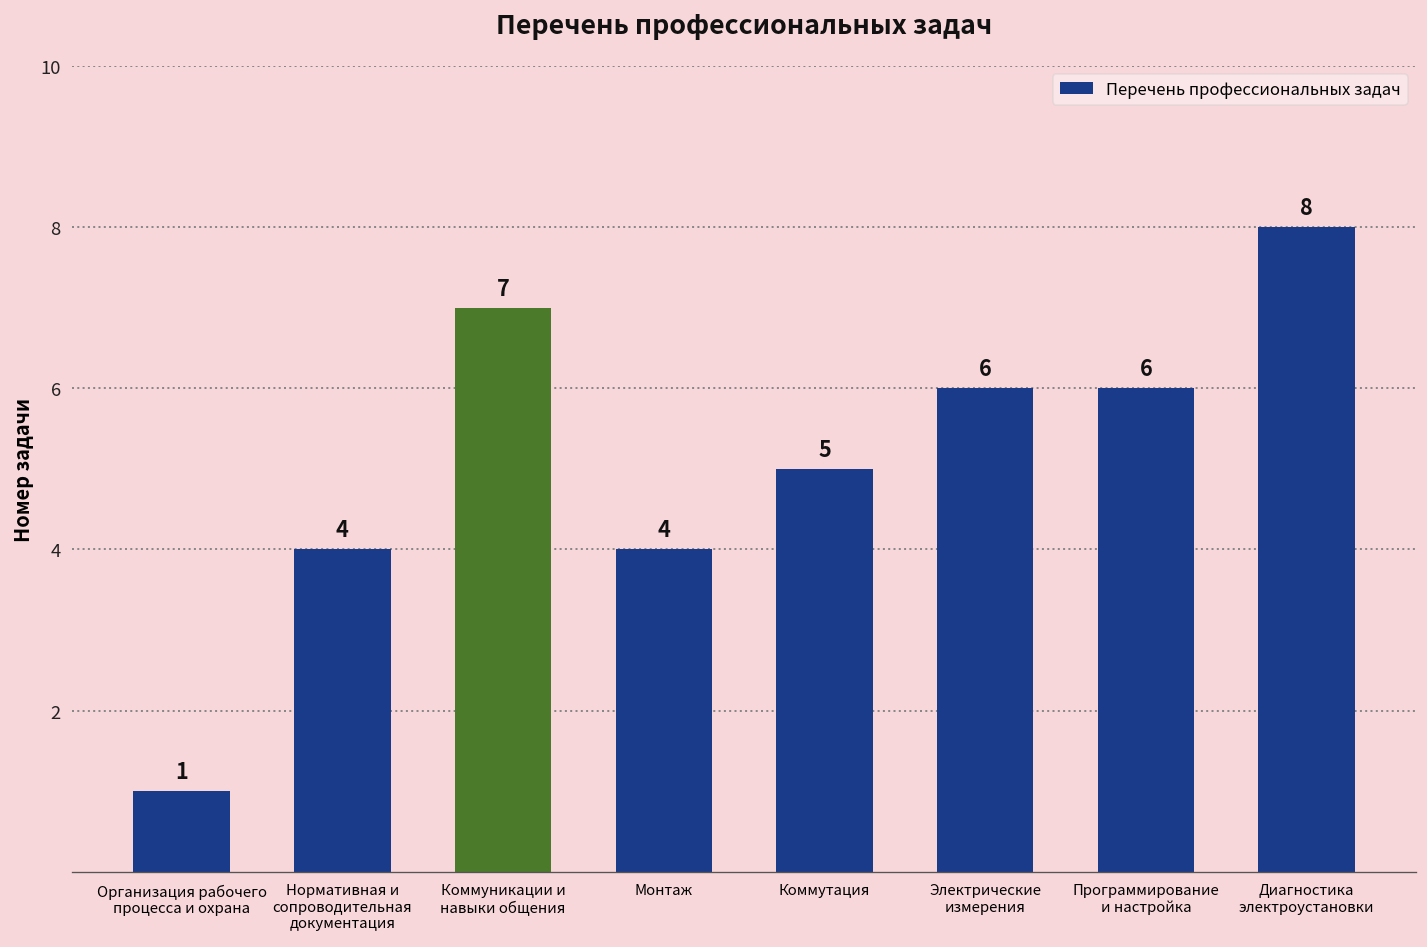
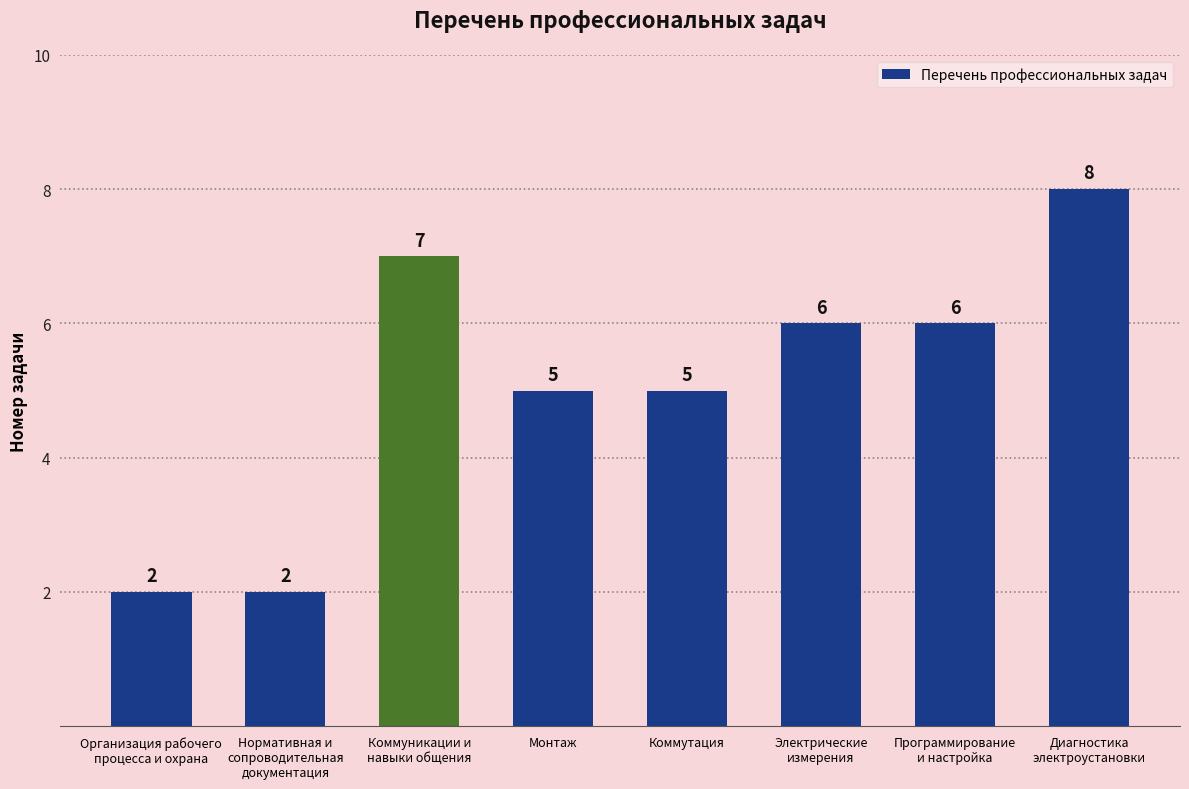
  {
-   "Организация рабочего процесса и охрана": 1,
-   "Нормативная и сопроводительная документация": 4,
+   "Организация рабочего процесса и охрана": 2,
+   "Нормативная и сопроводительная документация": 2,
    "Коммуникации и навыки общения": 7,
-   "Монтаж": 4,
+   "Монтаж": 5,
    "Коммутация": 5,
    "Электрические измерения": 6,
    "Программирование и настройка": 6,
    "Диагностика электроустановки": 8
  }
